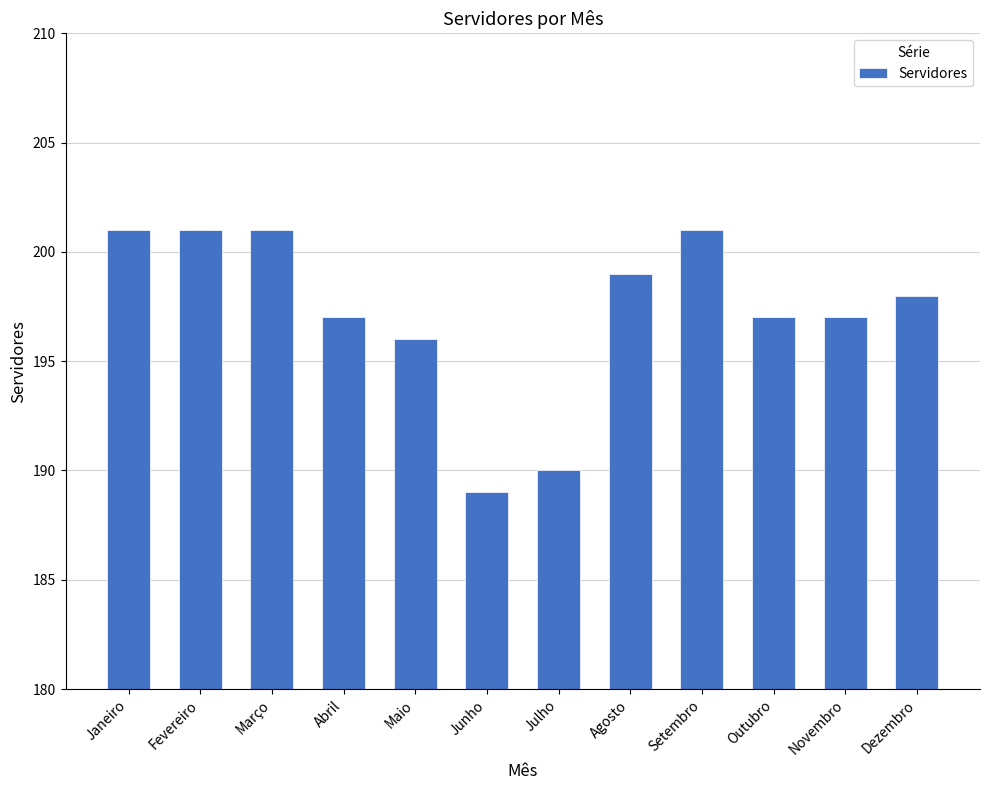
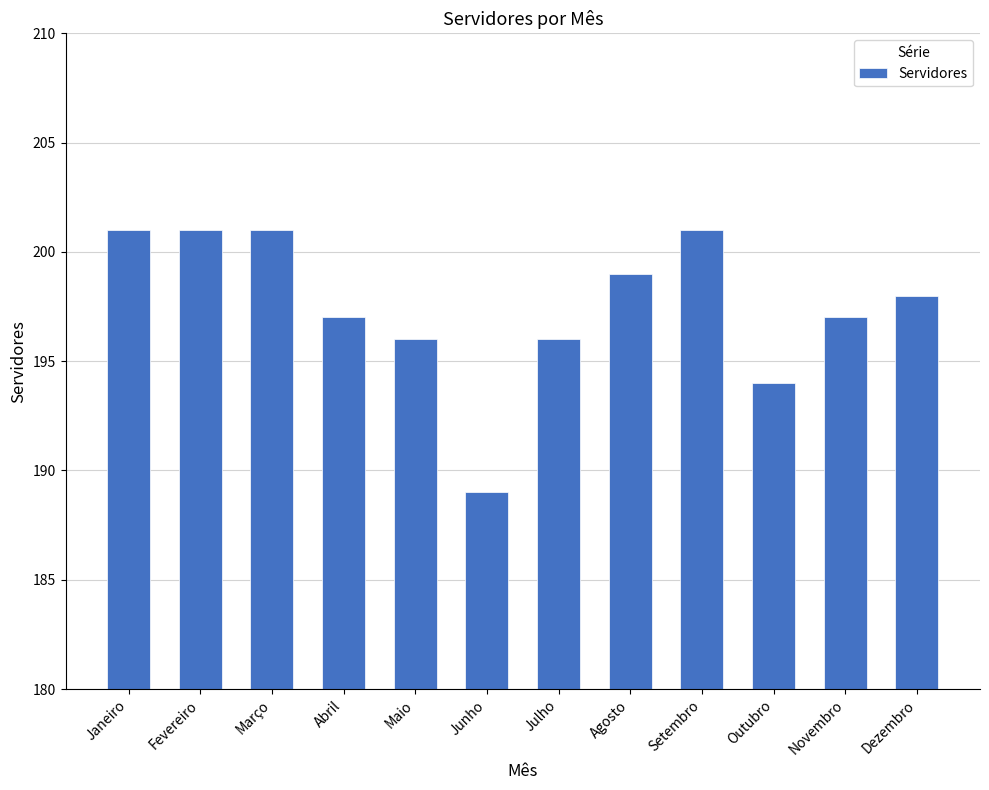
  {
    "Janeiro": 201,
    "Fevereiro": 201,
    "Março": 201,
    "Abril": 197,
    "Maio": 196,
    "Junho": 189,
-   "Julho": 190,
+   "Julho": 196,
    "Agosto": 199,
    "Setembro": 201,
-   "Outubro": 197,
+   "Outubro": 194,
    "Novembro": 197,
    "Dezembro": 198
  }
